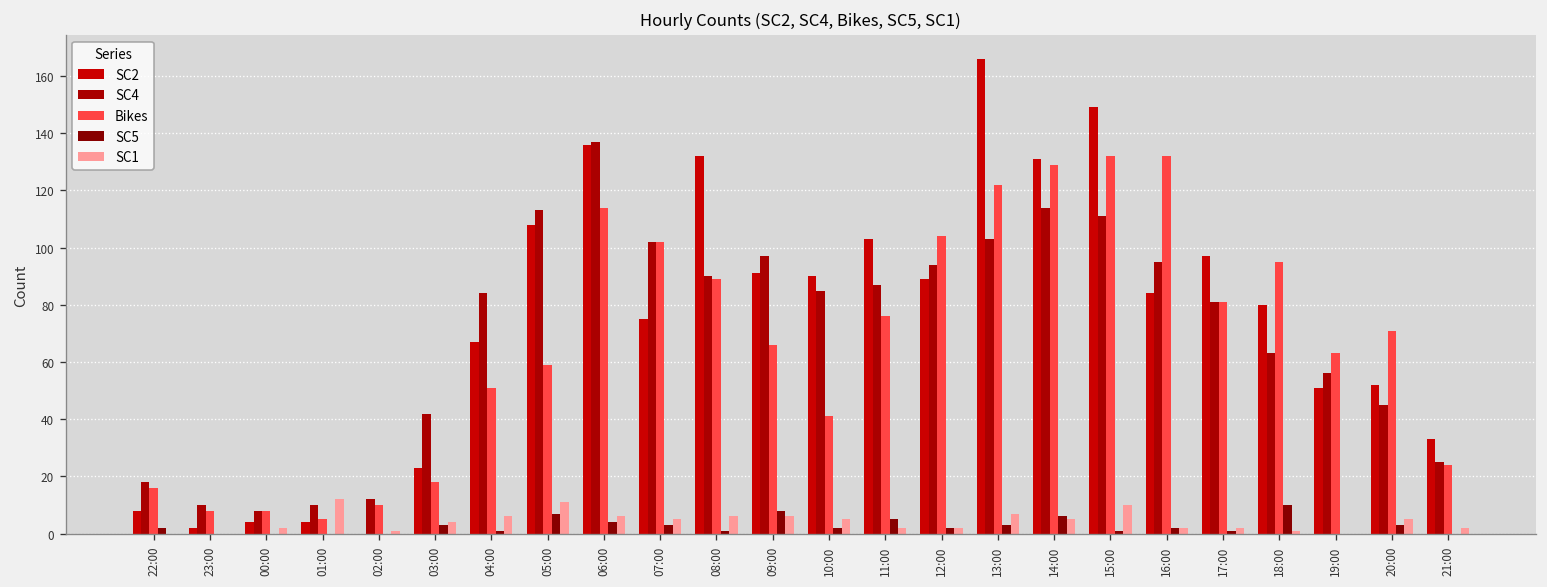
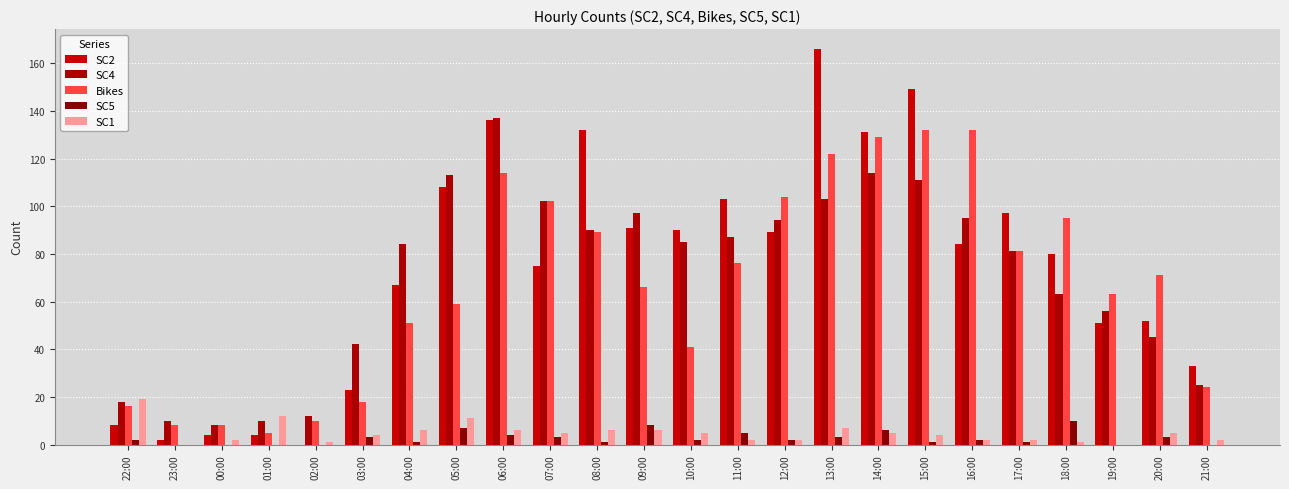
  {
    "Bikes": {
      "22:00": 16,
      "23:00": 8,
      "00:00": 8,
      "01:00": 5,
      "02:00": 10,
      "03:00": 18,
      "04:00": 51,
      "05:00": 59,
      "06:00": 114,
      "07:00": 102,
      "08:00": 89,
      "09:00": 66,
      "10:00": 41,
      "11:00": 76,
      "12:00": 104,
      "13:00": 122,
      "14:00": 129,
      "15:00": 132,
      "16:00": 132,
      "17:00": 81,
      "18:00": 95,
      "19:00": 63,
      "20:00": 71,
      "21:00": 24
    },
    "SC1": {
-     "22:00": 0,
+     "22:00": 19,
      "23:00": 0,
      "00:00": 2,
      "01:00": 12,
      "03:00": 4,
      "04:00": 6,
      "05:00": 11,
      "06:00": 6,
      "07:00": 5,
      "08:00": 6,
      "09:00": 6,
      "10:00": 5,
      "11:00": 2,
      "12:00": 2,
      "13:00": 7,
      "14:00": 5,
-     "15:00": 10,
+     "15:00": 4,
      "16:00": 2,
      "17:00": 2,
      "19:00": 0,
      "20:00": 5,
      "21:00": 2
    }
  }
